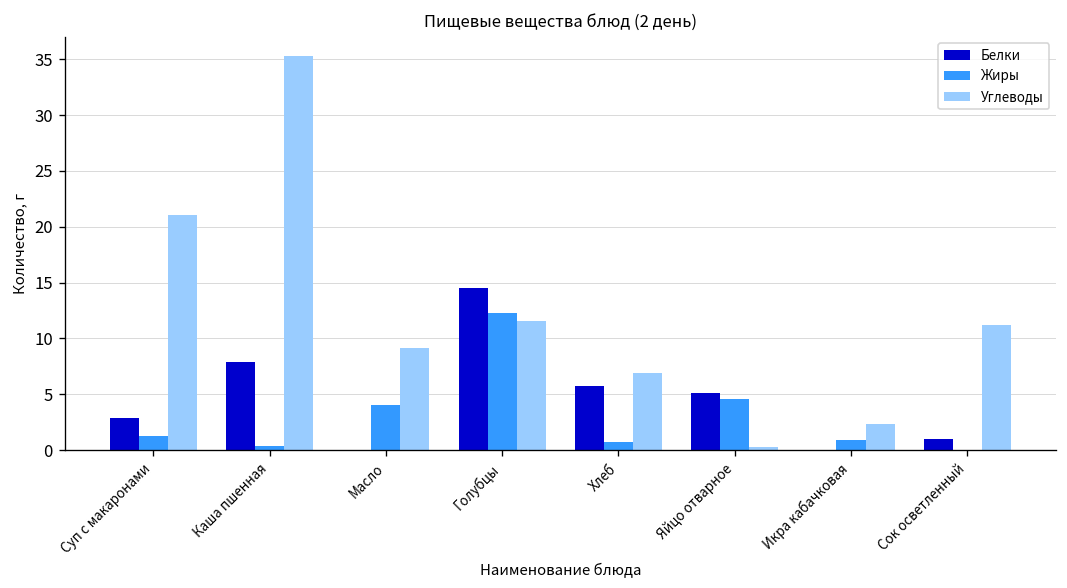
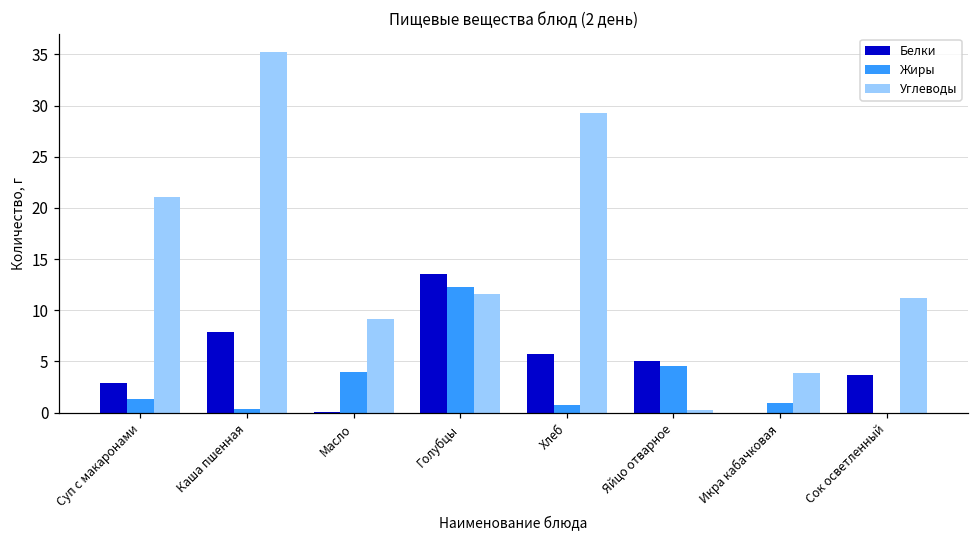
  {
    "Белки": {
      "Суп с макаронами": 3,
      "Каша пшенная": 8,
-     "Голубцы": 15,
+     "Голубцы": 14,
      "Хлеб": 6,
      "Яйцо отварное": 5,
      "Икра кабачковая": 0,
-     "Сок осветленный": 1
+     "Сок осветленный": 4
    },
    "Жиры": {
      "Суп с макаронами": 1,
      "Каша пшенная": 0,
      "Масло": 4,
      "Голубцы": 12,
      "Хлеб": 1,
      "Яйцо отварное": 5,
      "Икра кабачковая": 1,
      "Сок осветленный": 0
    },
    "Углеводы": {
      "Суп с макаронами": 21,
      "Каша пшенная": 35,
      "Масло": 9,
      "Голубцы": 12,
-     "Хлеб": 7,
+     "Хлеб": 29,
      "Яйцо отварное": 0,
-     "Икра кабачковая": 2,
+     "Икра кабачковая": 4,
      "Сок осветленный": 11
    }
  }
